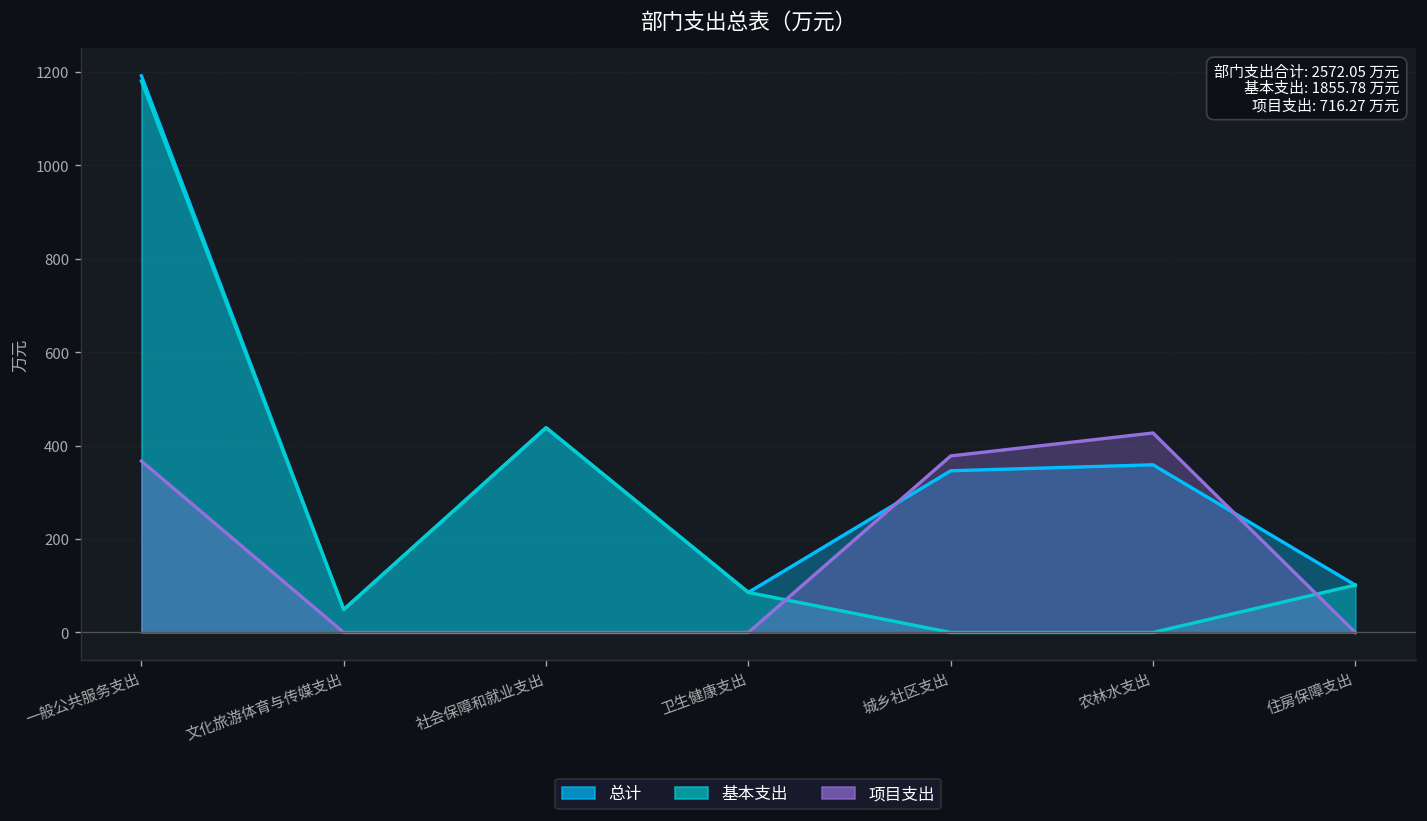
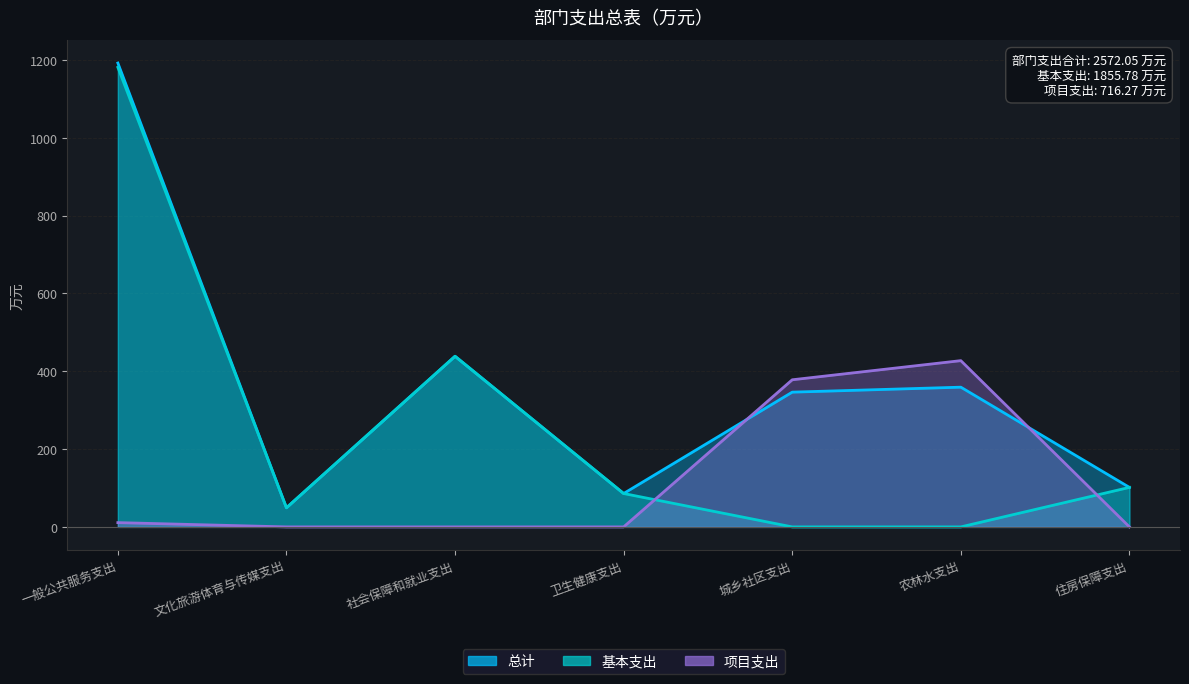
  {
    "项目支出": {
-     "一般公共服务支出": 370,
+     "一般公共服务支出": 10,
      "文化旅游体育与传媒支出": 0,
      "社会保障和就业支出": 0,
      "卫生健康支出": 0,
      "城乡社区支出": 380,
      "农林水支出": 430,
      "住房保障支出": 0
    }
  }
